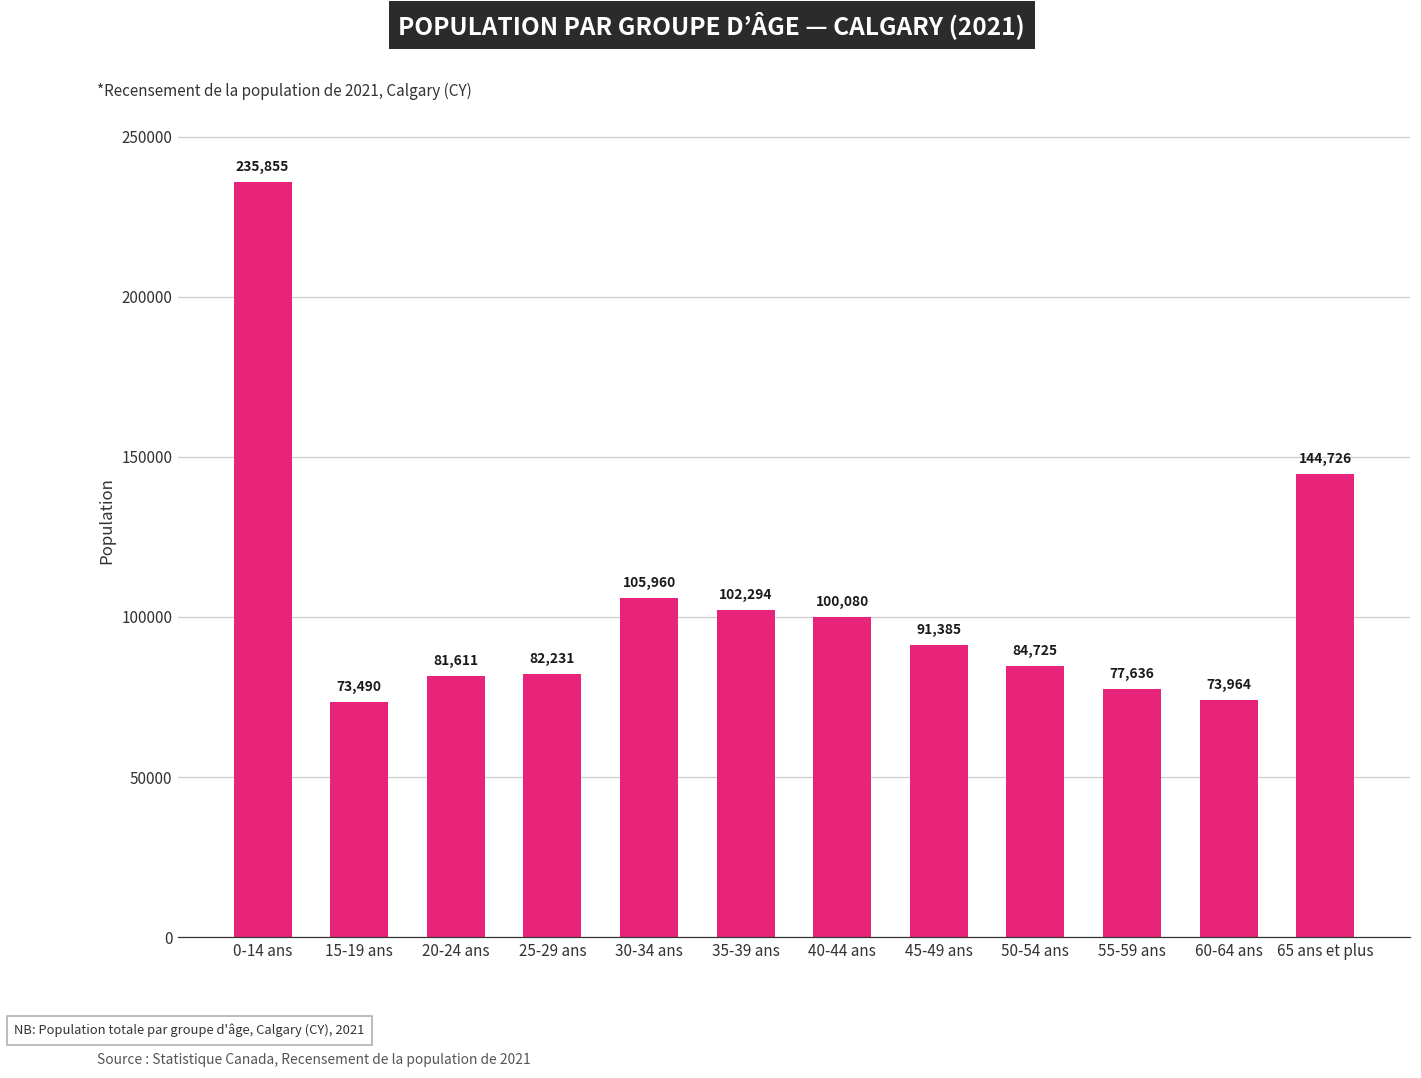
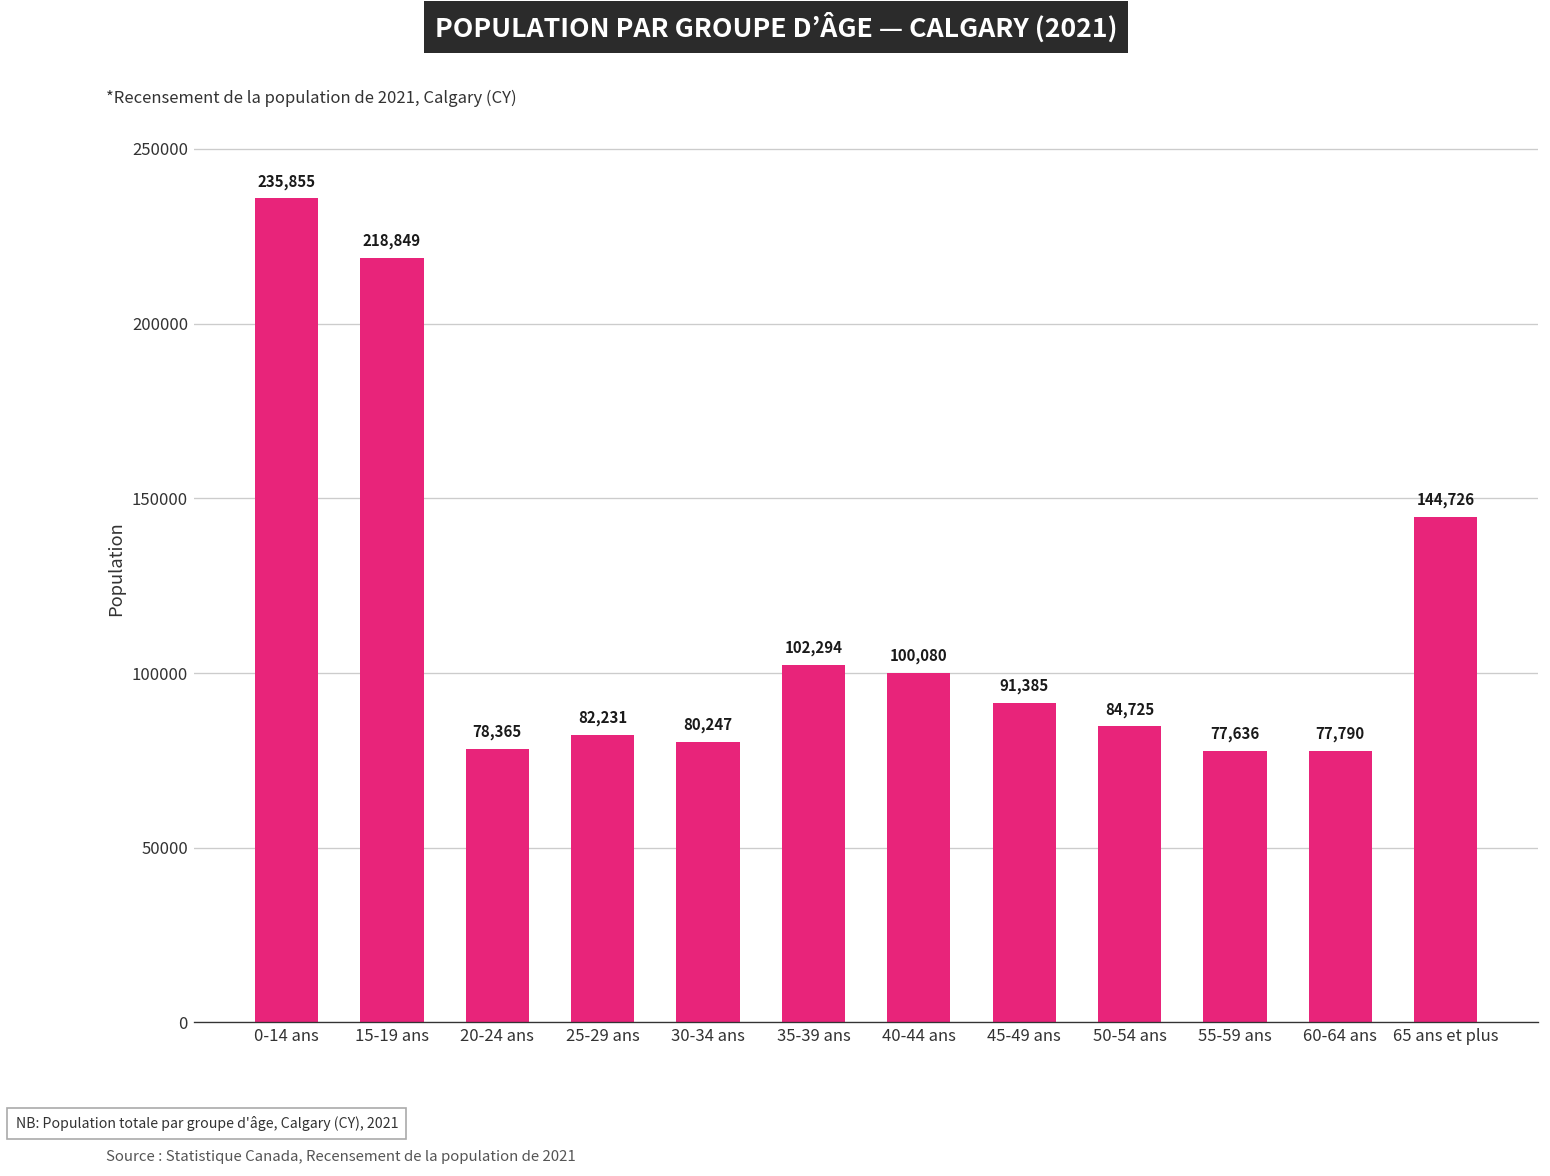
  {
    "0-14 ans": "235,855",
-   "15-19 ans": "73,490",
-   "20-24 ans": "81,611",
+   "15-19 ans": "218,849",
+   "20-24 ans": "78,365",
    "25-29 ans": "82,231",
-   "30-34 ans": "105,960",
+   "30-34 ans": "80,247",
    "35-39 ans": "102,294",
    "40-44 ans": "100,080",
    "45-49 ans": "91,385",
    "50-54 ans": "84,725",
    "55-59 ans": "77,636",
-   "60-64 ans": "73,964",
+   "60-64 ans": "77,790",
    "65 ans et plus": "144,726"
  }
